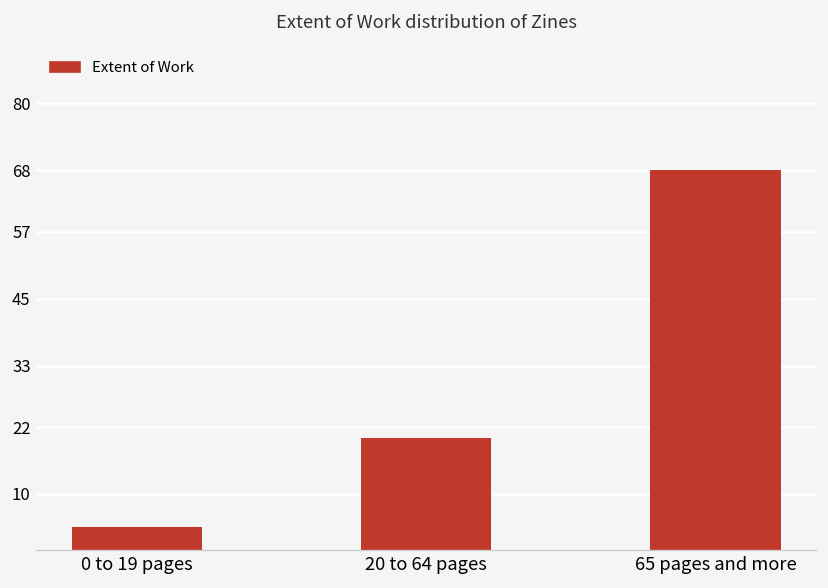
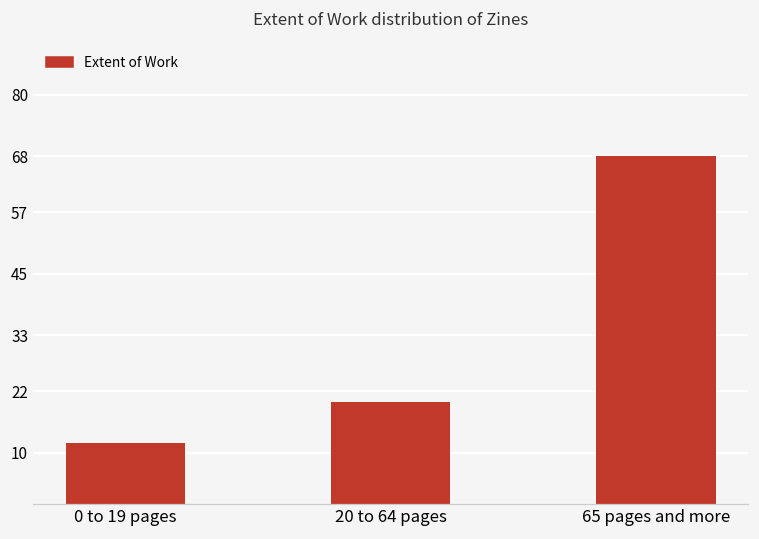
  {
-   "0 to 19 pages": 4,
+   "0 to 19 pages": 12,
    "20 to 64 pages": 20,
    "65 pages and more": 68
  }
